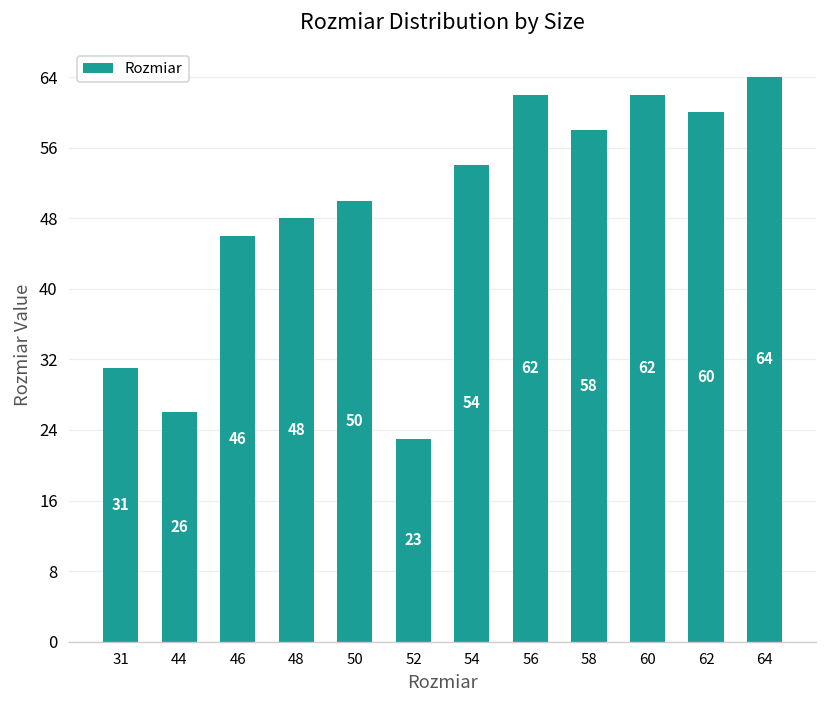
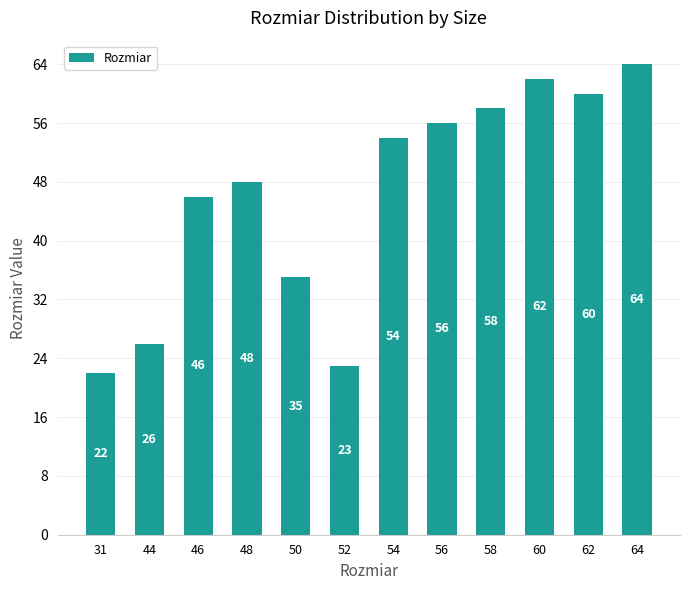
  {
-   "31": 31,
+   "31": 22,
    "44": 26,
    "46": 46,
    "48": 48,
-   "50": 50,
+   "50": 35,
    "52": 23,
    "54": 54,
-   "56": 62,
+   "56": 56,
    "58": 58,
    "60": 62,
    "62": 60,
    "64": 64
  }
